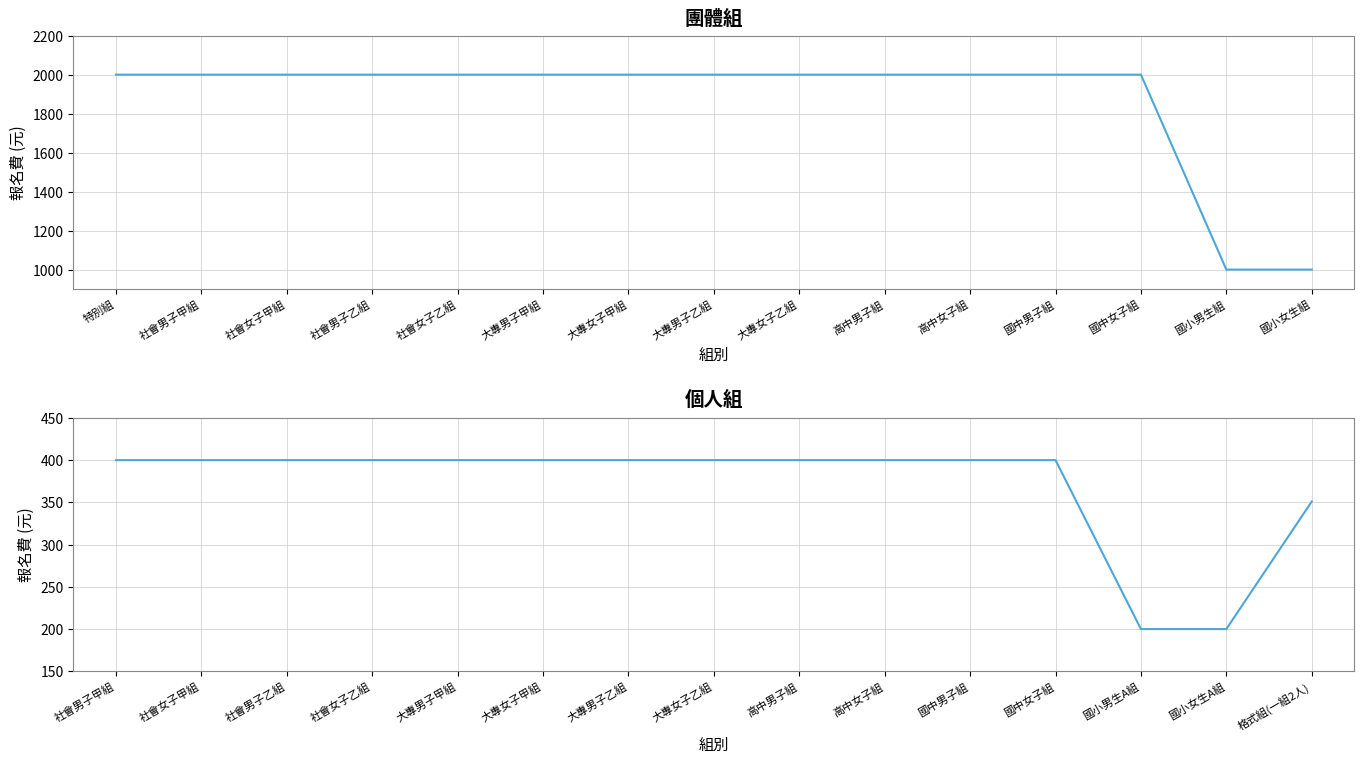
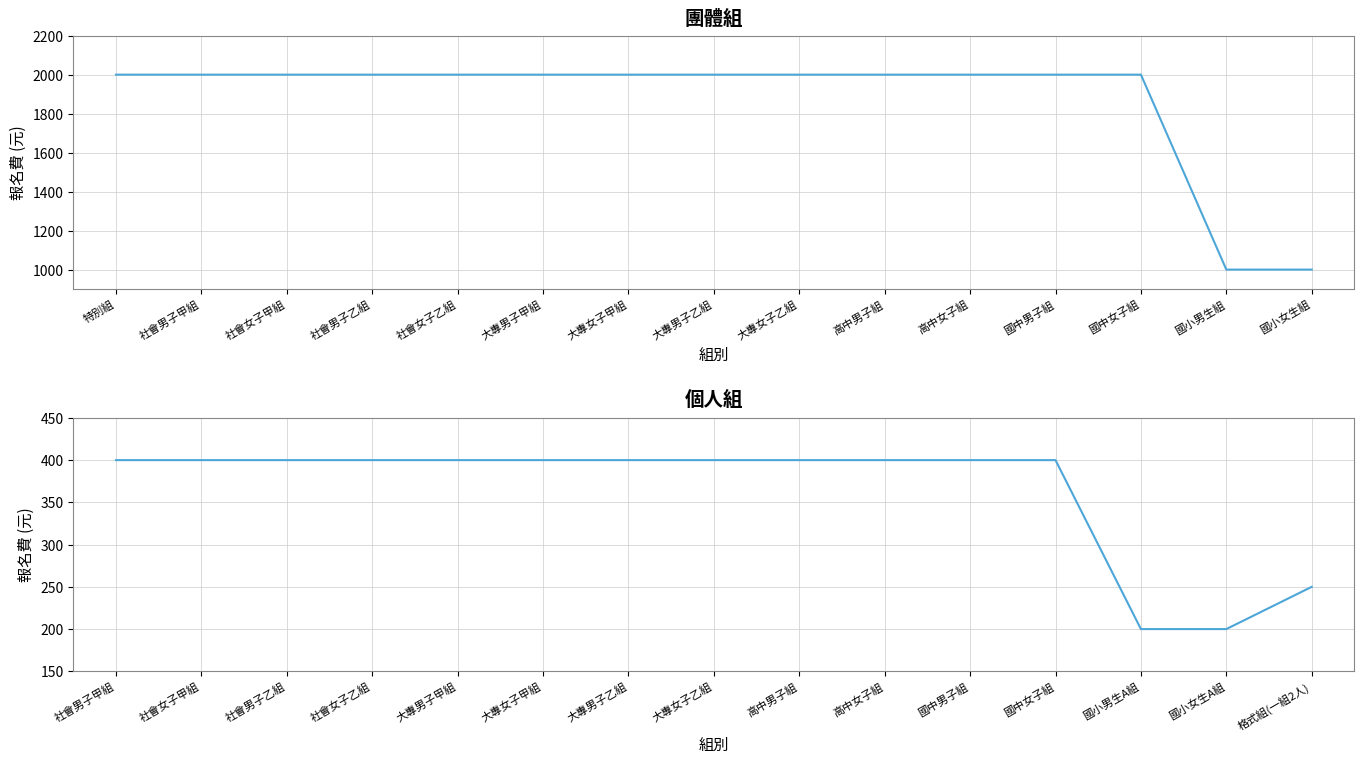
  {
    "團體組": {
      "特別組": 2000,
      "社會男子甲組": 2000,
      "社會女子甲組": 2000,
      "社會男子乙組": 2000,
      "社會女子乙組": 2000,
      "大專男子甲組": 2000,
      "大專女子甲組": 2000,
      "大專男子乙組": 2000,
      "大專女子乙組": 2000,
      "高中男子組": 2000,
      "高中女子組": 2000,
      "國中男子組": 2000,
      "國中女子組": 2000,
      "國小男生組": 1000,
      "國小女生組": 1000
    },
    "個人組": {
      "社會男子甲組": 400,
      "社會女子甲組": 400,
      "社會男子乙組": 400,
      "社會女子乙組": 400,
      "大專男子甲組": 400,
      "大專女子甲組": 400,
      "大專男子乙組": 400,
      "大專女子乙組": 400,
      "高中男子組": 400,
      "高中女子組": 400,
      "國中男子組": 400,
      "國中女子組": 400,
      "國小男生A組": 200,
      "國小女生A組": 200,
-     "格式組(一組2人)": 350
+     "格式組(一組2人)": 250
    }
  }
